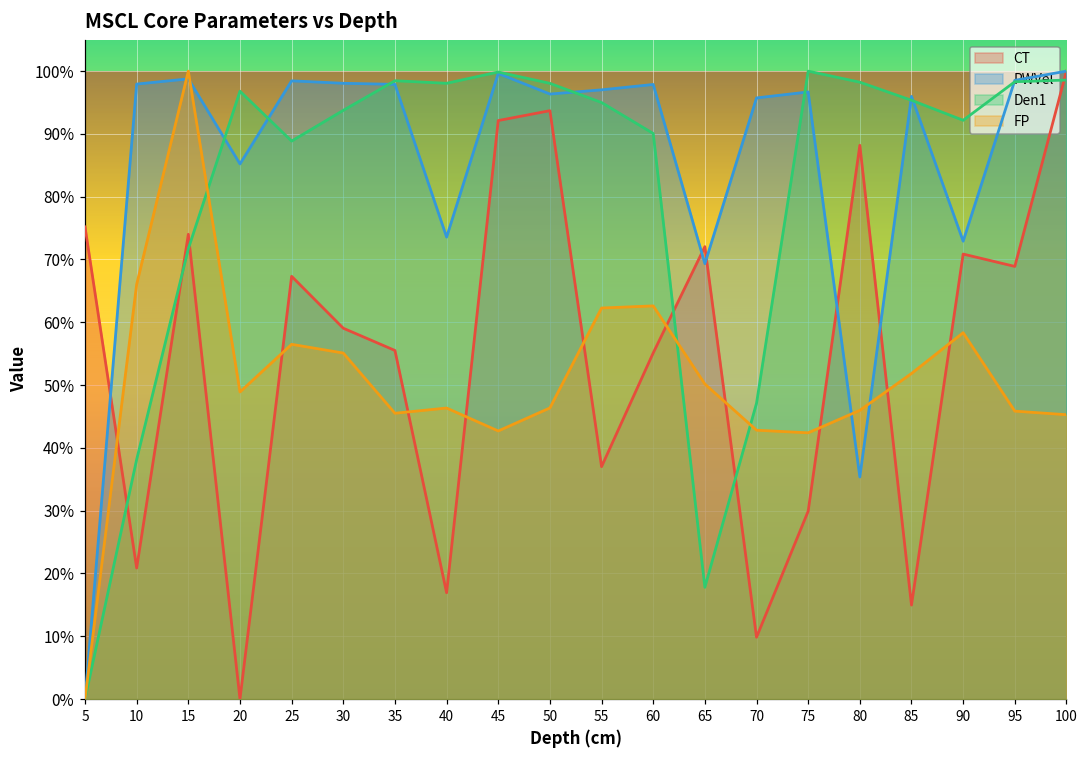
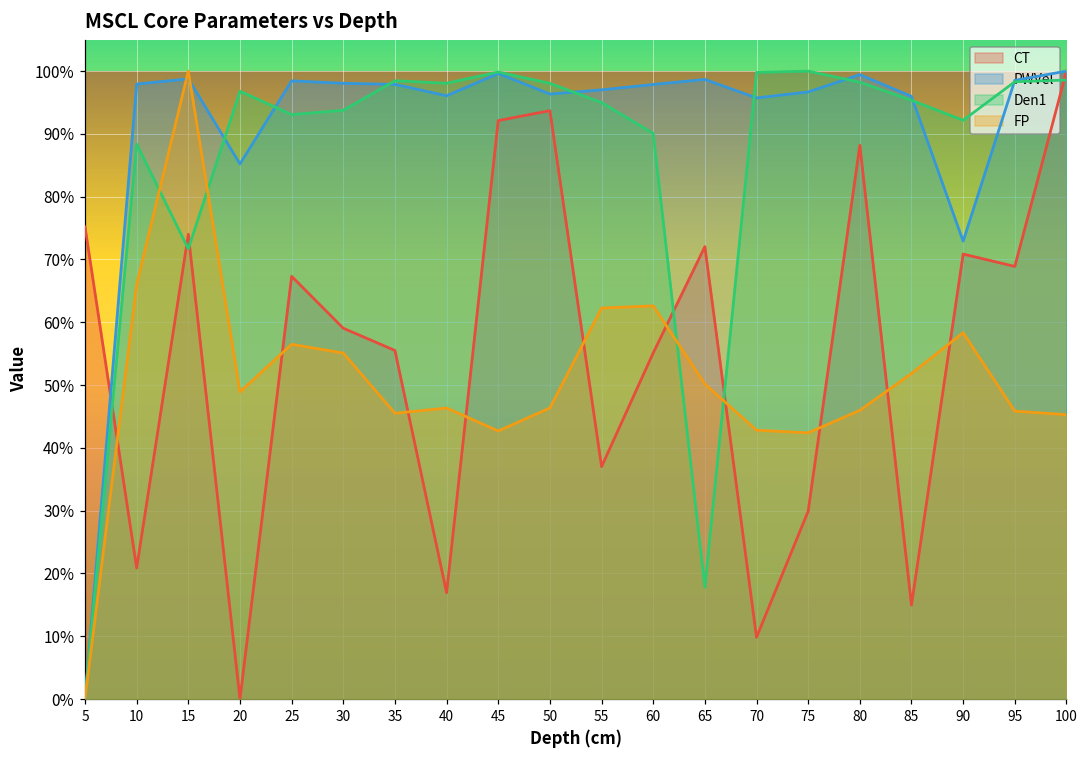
  {
    "PWVel": {
      "10": "98%",
      "15": "99%",
      "20": "85%",
      "25": "98%",
      "30": "98%",
      "35": "98%",
-     "40": "74%",
+     "40": "96%",
      "50": "96%",
      "55": "97%",
      "60": "98%",
-     "65": "69%",
+     "65": "99%",
      "70": "96%",
      "75": "97%",
-     "80": "35%",
+     "80": "99%",
      "85": "96%",
      "90": "73%"
    },
    "Den1": {
-     "10": "38%",
+     "10": "88%",
      "15": "72%",
      "20": "97%",
-     "25": "89%",
+     "25": "93%",
      "30": "94%",
      "35": "98%",
      "40": "98%",
      "50": "98%",
      "55": "95%",
      "60": "90%",
      "65": "18%",
-     "70": "47%",
+     "70": "100%",
      "75": "100%",
      "80": "98%",
      "85": "95%",
      "90": "92%",
      "100": "99%"
    }
  }
